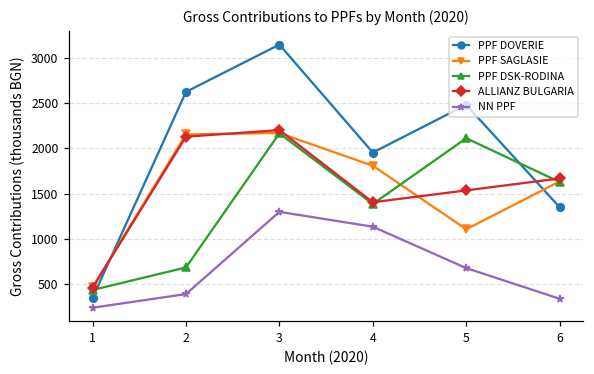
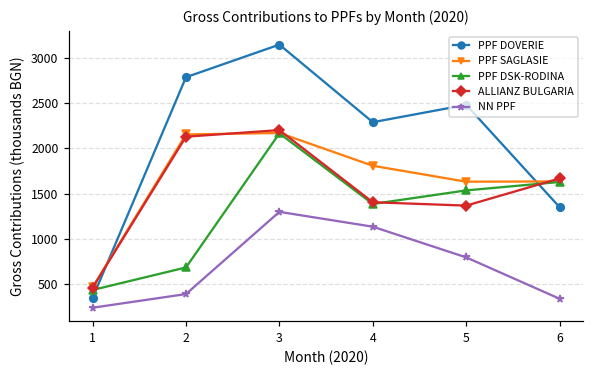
  {
    "PPF DOVERIE": {
      "1": 300,
-     "2": 2600,
+     "2": 2800,
      "3": 3100,
-     "4": 2000,
+     "4": 2300,
      "6": 1300
    },
    "PPF SAGLASIE": {
      "4": 1800,
-     "5": 1100
+     "5": 1600
    },
    "PPF DSK-RODINA": {
      "2": 700,
-     "5": 2100
+     "5": 1500
    },
    "ALLIANZ BULGARIA": {
      "3": 2200,
-     "5": 1500,
+     "5": 1400,
      "6": 1700
    },
    "NN PPF": {
      "1": 200,
      "2": 400,
      "3": 1300,
      "4": 1100,
-     "5": 700,
+     "5": 800,
      "6": 300
    }
  }
